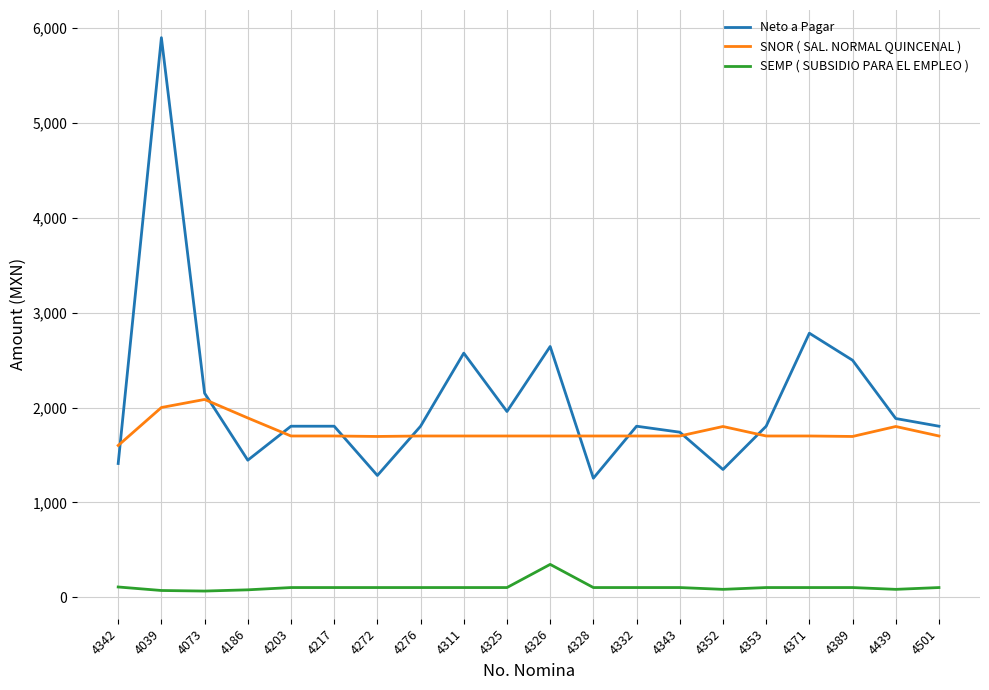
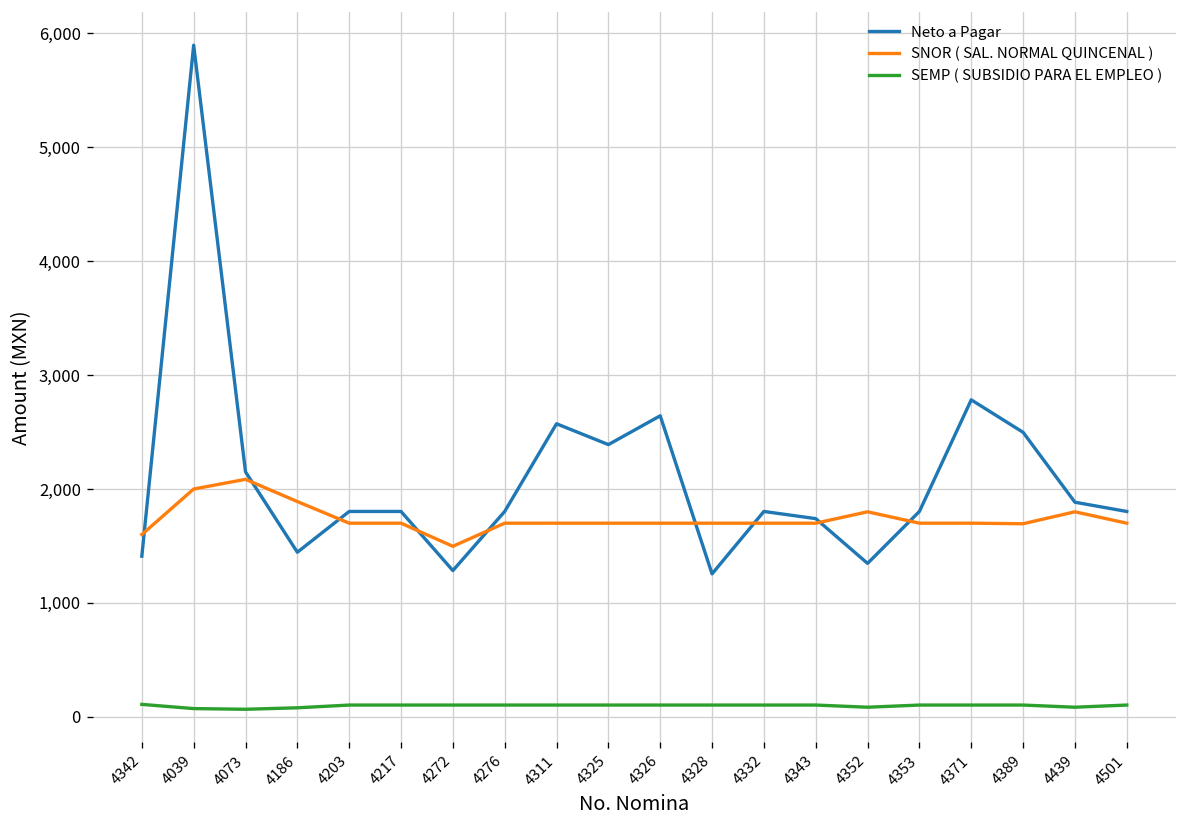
  {
    "Neto a Pagar": {
      "4342": "1,400",
      "4039": "5,900",
      "4073": "2,200",
      "4186": "1,400",
      "4203": "1,800",
      "4217": "1,800",
      "4272": "1,300",
      "4276": "1,800",
      "4311": "2,600",
-     "4325": "2,000",
+     "4325": "2,400",
      "4326": "2,600",
      "4328": "1,300",
      "4332": "1,800",
      "4343": "1,700",
      "4352": "1,300",
      "4353": "1,800",
      "4371": "2,800",
      "4389": "2,500",
      "4439": "1,900",
      "4501": "1,800"
    },
    "SNOR ( SAL. NORMAL QUINCENAL )": {
      "4342": "1,600",
      "4039": "2,000",
      "4073": "2,100",
      "4186": "1,900",
      "4203": "1,700",
      "4217": "1,700",
-     "4272": "1,700",
+     "4272": "1,500",
      "4276": "1,700",
      "4311": "1,700",
      "4325": "1,700",
      "4326": "1,700",
      "4328": "1,700",
      "4332": "1,700",
      "4343": "1,700",
      "4352": "1,800",
      "4353": "1,700",
      "4371": "1,700",
      "4389": "1,700",
      "4439": "1,800",
      "4501": "1,700"
    },
    "SEMP ( SUBSIDIO PARA EL EMPLEO )": {
      "4342": "100",
      "4039": "100",
      "4073": "100",
      "4186": "100",
      "4203": "100",
      "4217": "100",
      "4272": "100",
      "4276": "100",
      "4311": "100",
      "4325": "100",
-     "4326": "300",
+     "4326": "100",
      "4328": "100",
      "4332": "100",
      "4343": "100",
      "4352": "100",
      "4353": "100",
      "4371": "100",
      "4389": "100",
      "4439": "100",
      "4501": "100"
    }
  }
